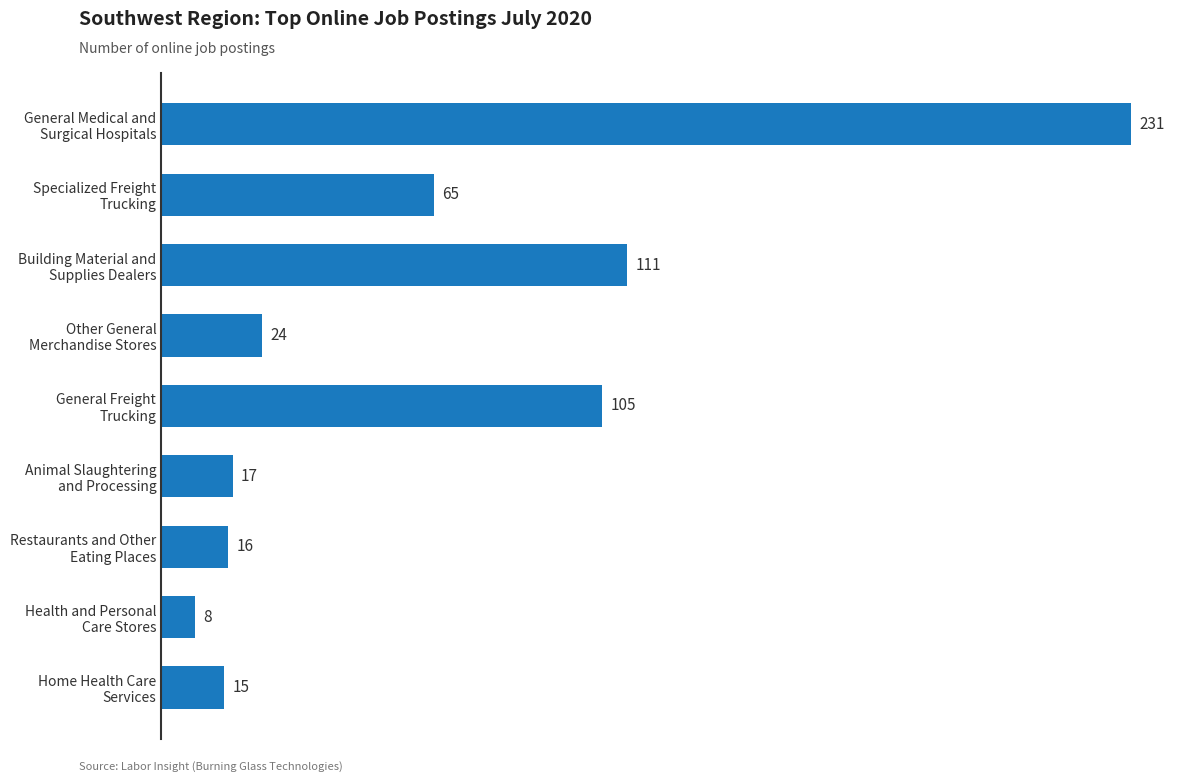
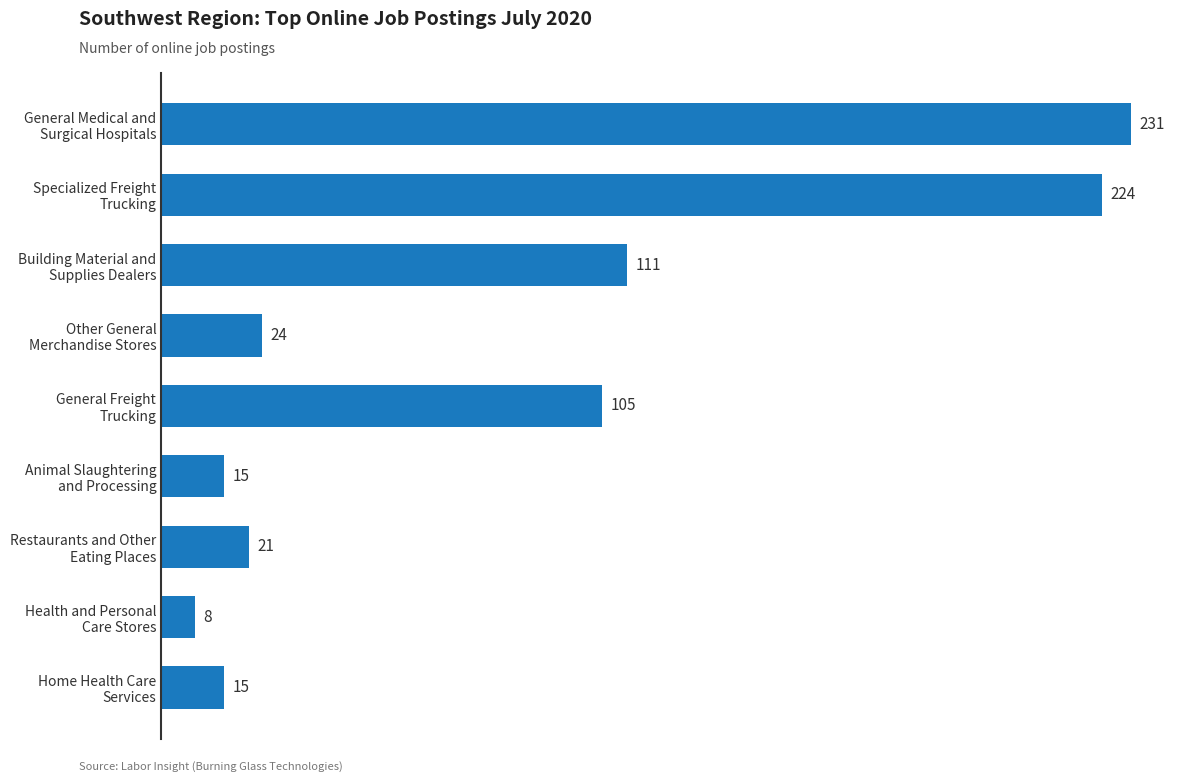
  {
    "General Medical and Surgical Hospitals": 231,
-   "Specialized Freight Trucking": 65,
+   "Specialized Freight Trucking": 224,
    "Building Material and Supplies Dealers": 111,
    "Other General Merchandise Stores": 24,
    "General Freight Trucking": 105,
-   "Animal Slaughtering and Processing": 17,
-   "Restaurants and Other Eating Places": 16,
+   "Animal Slaughtering and Processing": 15,
+   "Restaurants and Other Eating Places": 21,
    "Health and Personal Care Stores": 8,
    "Home Health Care Services": 15
  }
